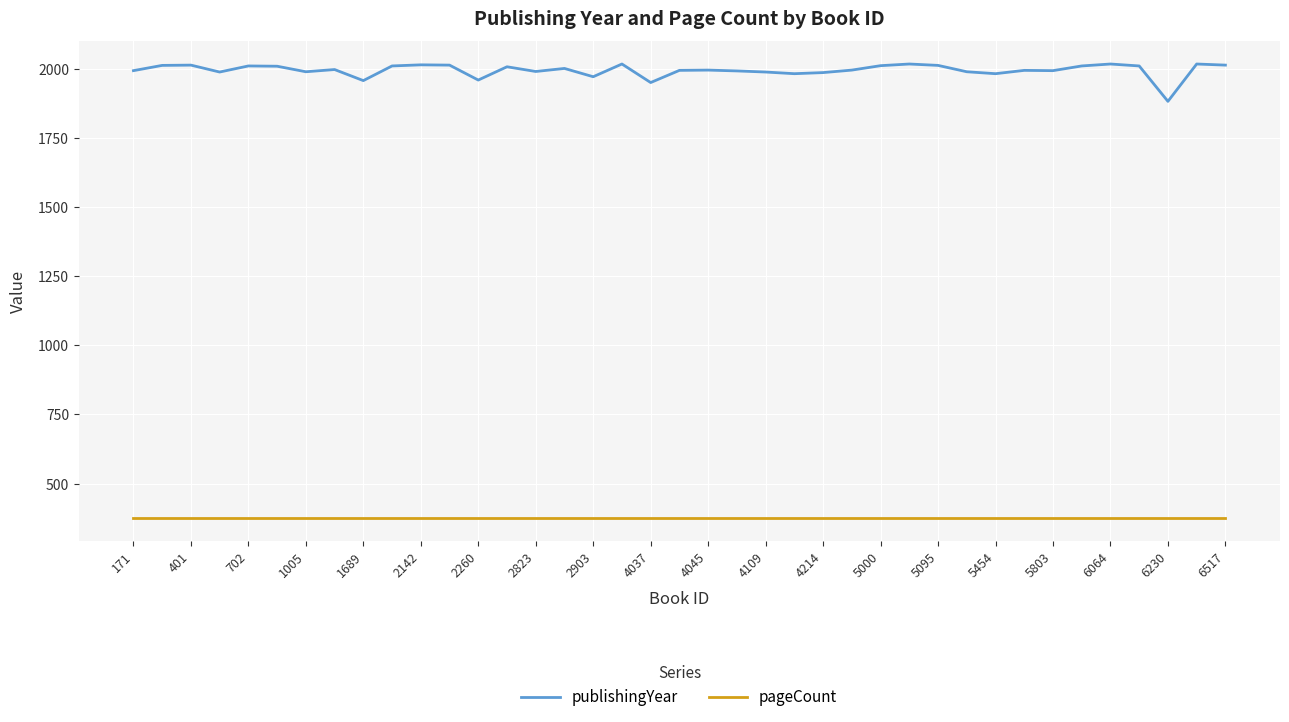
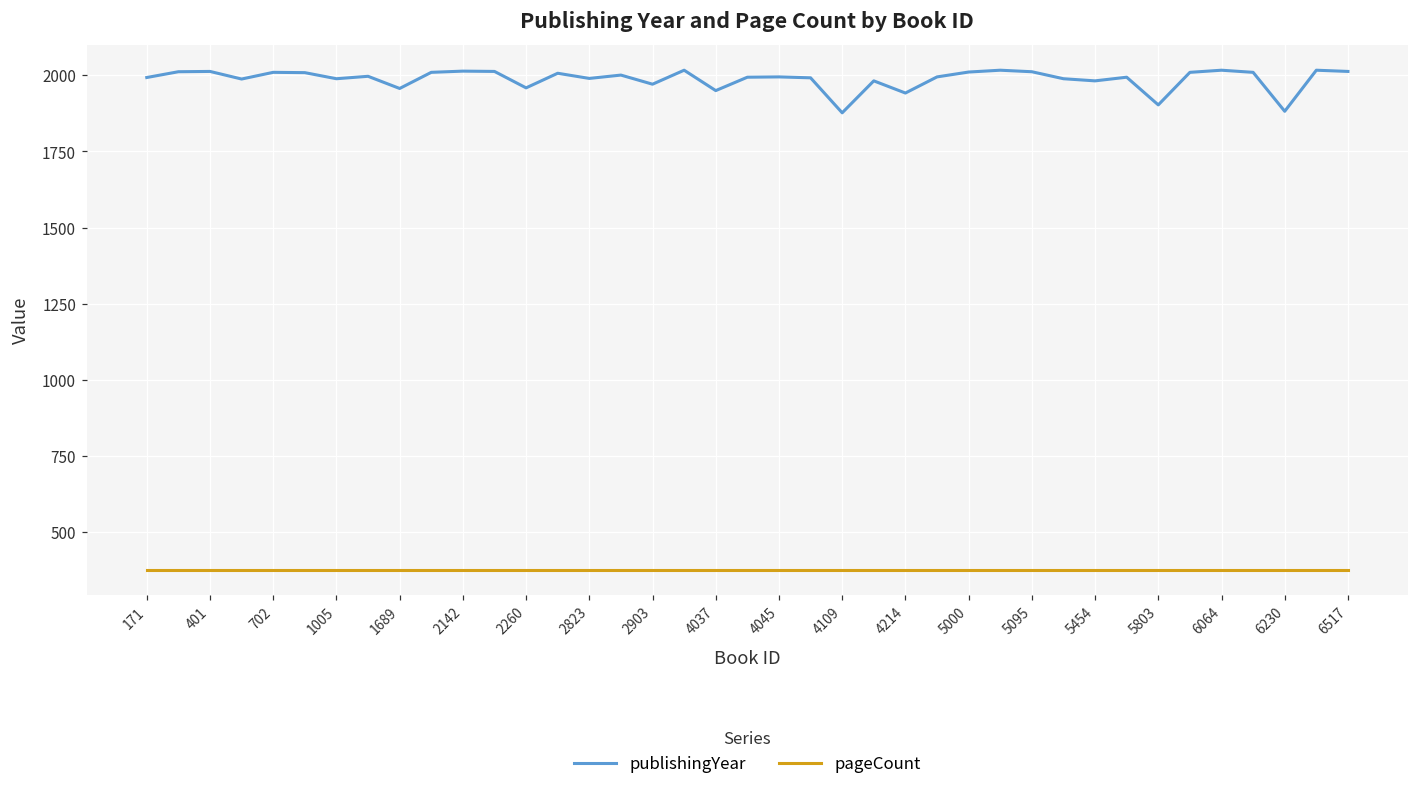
  {
    "publishingYear": {
      "171": 1990,
      "401": 2010,
      "702": 2010,
      "1005": 1990,
      "1689": 1960,
      "2142": 2010,
      "2260": 1960,
      "2823": 1990,
      "2903": 1970,
      "4037": 1950,
      "4045": 2000,
-     "4109": 1990,
-     "4214": 1990,
+     "4109": 1880,
+     "4214": 1940,
      "5000": 2010,
      "5095": 2010,
      "5454": 1980,
-     "5803": 1990,
+     "5803": 1900,
      "6064": 2020,
      "6230": 1880,
      "6517": 2010
    },
    "pageCount": {
      "171": 380,
      "401": 380,
      "702": 380,
      "1005": 380,
      "1689": 380,
      "2142": 380,
      "2260": 380,
      "2823": 380,
      "2903": 380,
      "4037": 380,
      "4045": 380,
      "4109": 380,
      "4214": 380,
      "5000": 380,
      "5095": 380,
      "5454": 380,
      "5803": 380,
      "6064": 380,
      "6230": 380,
      "6517": 380
    }
  }
